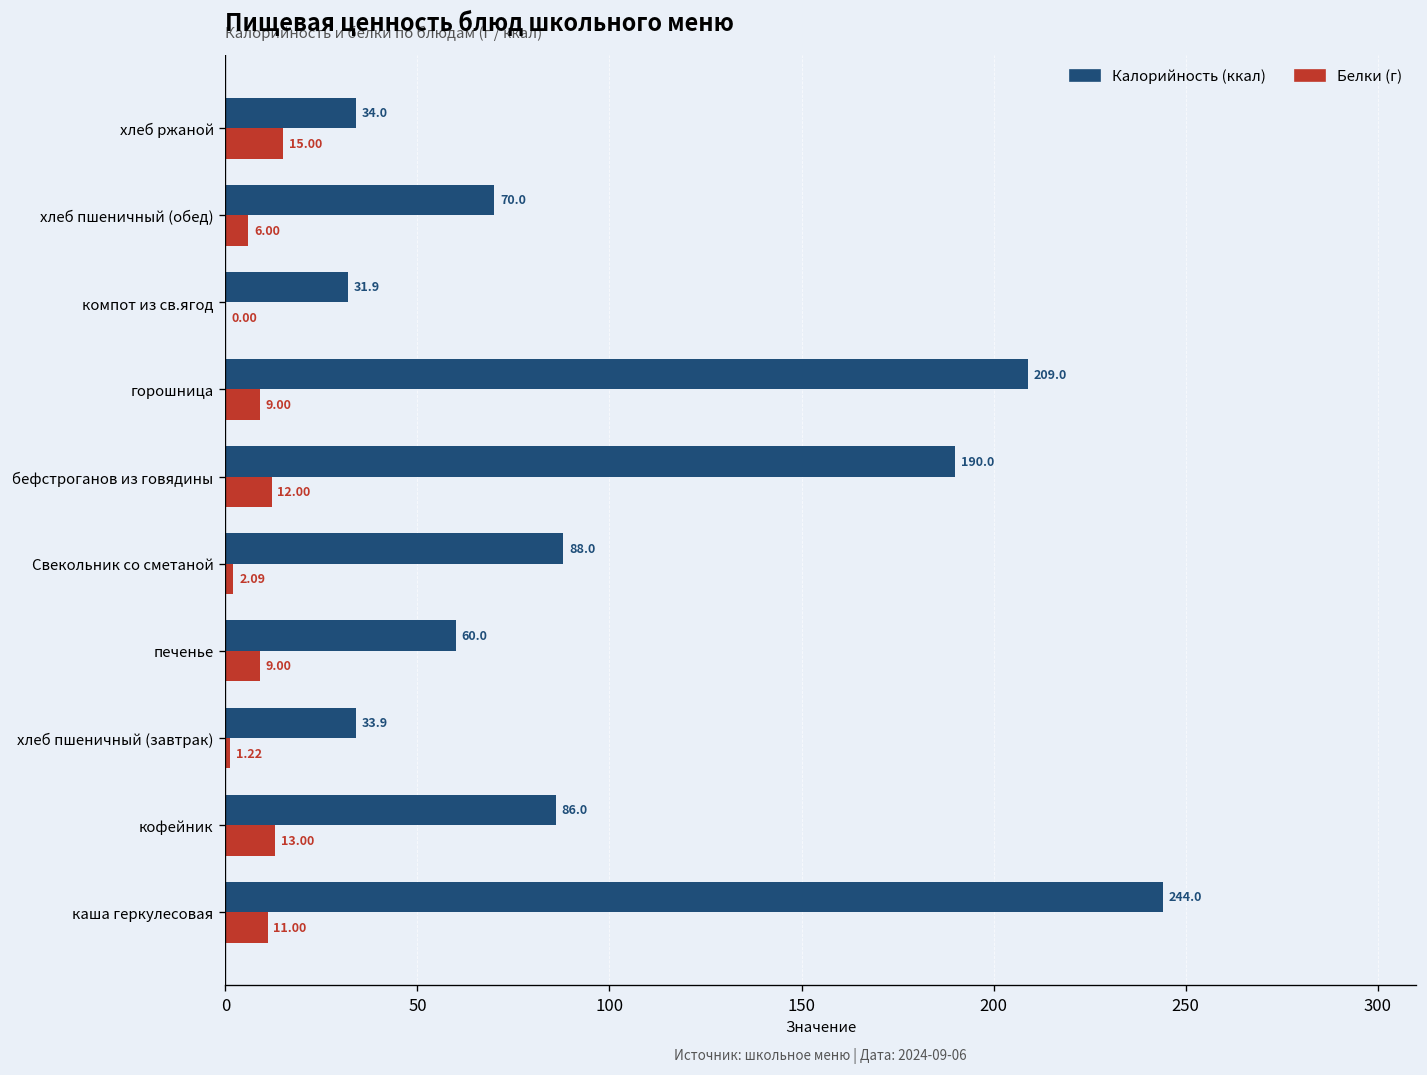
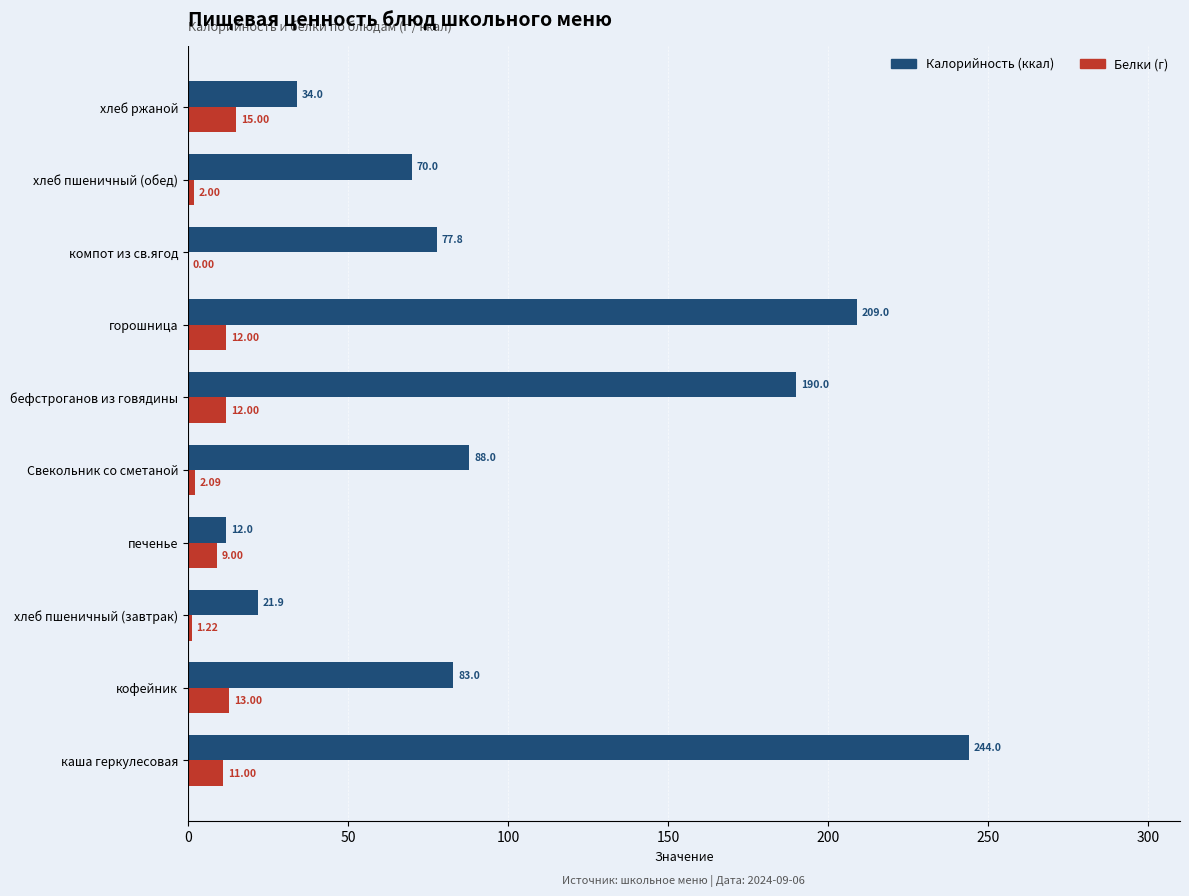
  {
    "Калорийность (ккал)": {
      "хлеб ржаной": 34.0,
      "хлеб пшеничный (обед)": 70.0,
-     "компот из св.ягод": 31.9,
+     "компот из св.ягод": 77.8,
      "горошница": 209.0,
      "бефстроганов из говядины": 190.0,
      "Свекольник со сметаной": 88.0,
-     "печенье": 60.0,
-     "хлеб пшеничный (завтрак)": 33.9,
-     "кофейник": 86.0,
+     "печенье": 12.0,
+     "хлеб пшеничный (завтрак)": 21.9,
+     "кофейник": 83.0,
      "каша геркулесовая": 244.0
    },
    "Белки (г)": {
      "хлеб ржаной": 15.00,
-     "хлеб пшеничный (обед)": 6.00,
+     "хлеб пшеничный (обед)": 2.00,
      "компот из св.ягод": 0.00,
-     "горошница": 9.00,
+     "горошница": 12.00,
      "бефстроганов из говядины": 12.00,
      "Свекольник со сметаной": 2.09,
      "печенье": 9.00,
      "хлеб пшеничный (завтрак)": 1.22,
      "кофейник": 13.00,
      "каша геркулесовая": 11.00
    }
  }
